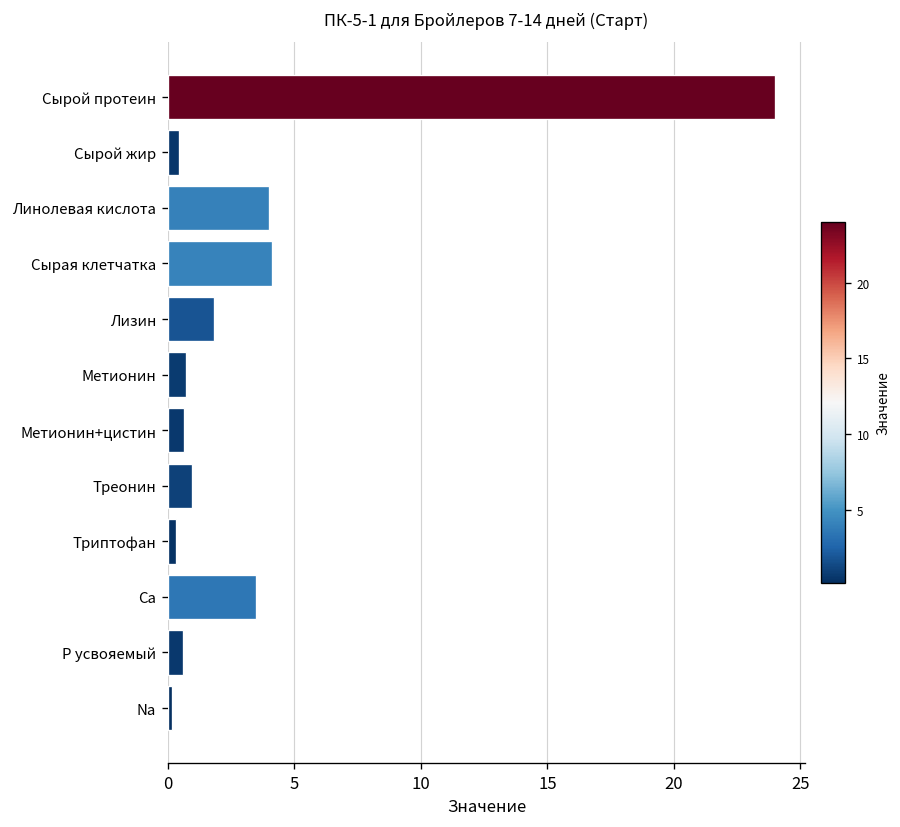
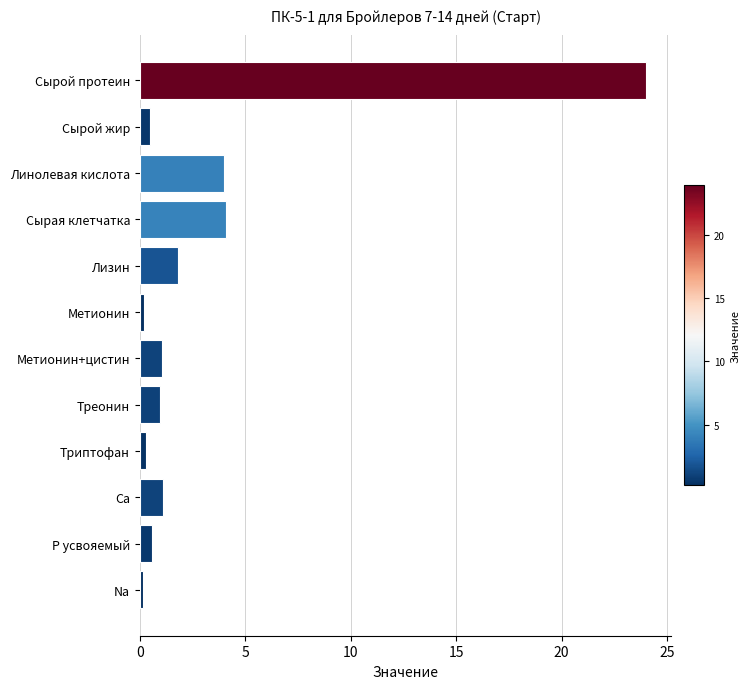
  {
    "Сырой протеин": 24.0,
    "Сырой жир": 0.5,
    "Линолевая кислота": 4.0,
    "Сырая клетчатка": 4.1,
    "Лизин": 1.8,
-   "Метионин": 0.7,
-   "Метионин+цистин": 0.6,
+   "Метионин": 0.2,
+   "Метионин+цистин": 1.1,
    "Треонин": 0.9,
    "Триптофан": 0.3,
-   "Ca": 3.5,
+   "Ca": 1.1,
    "P усвояемый": 0.6,
    "Na": 0.2
  }
